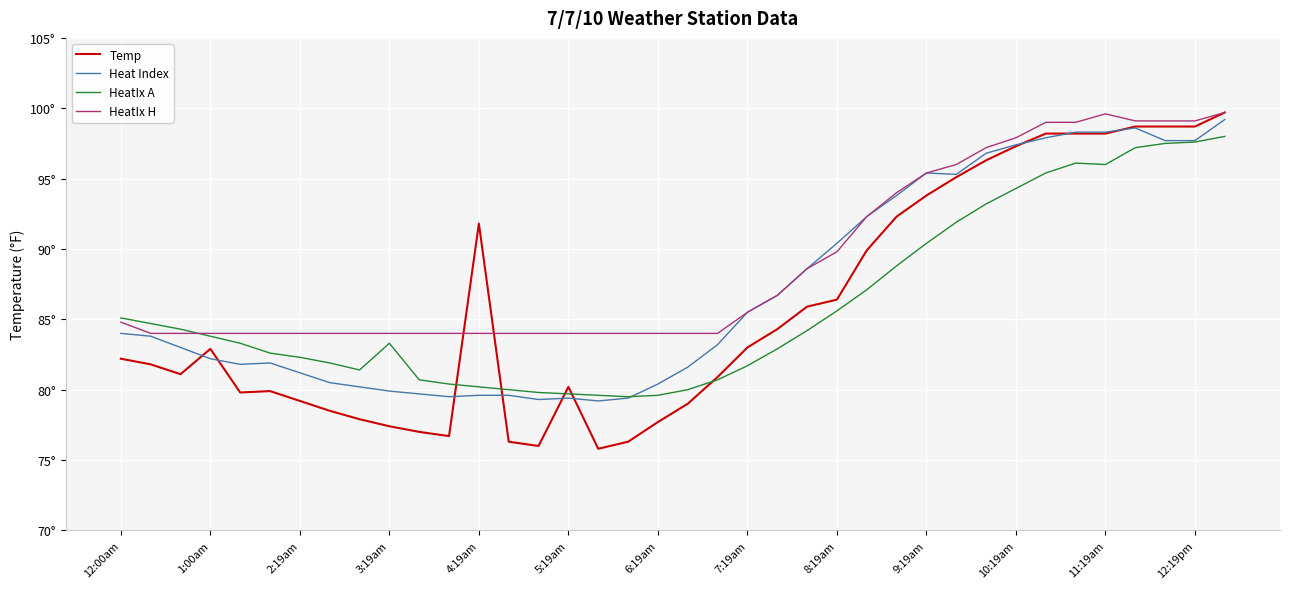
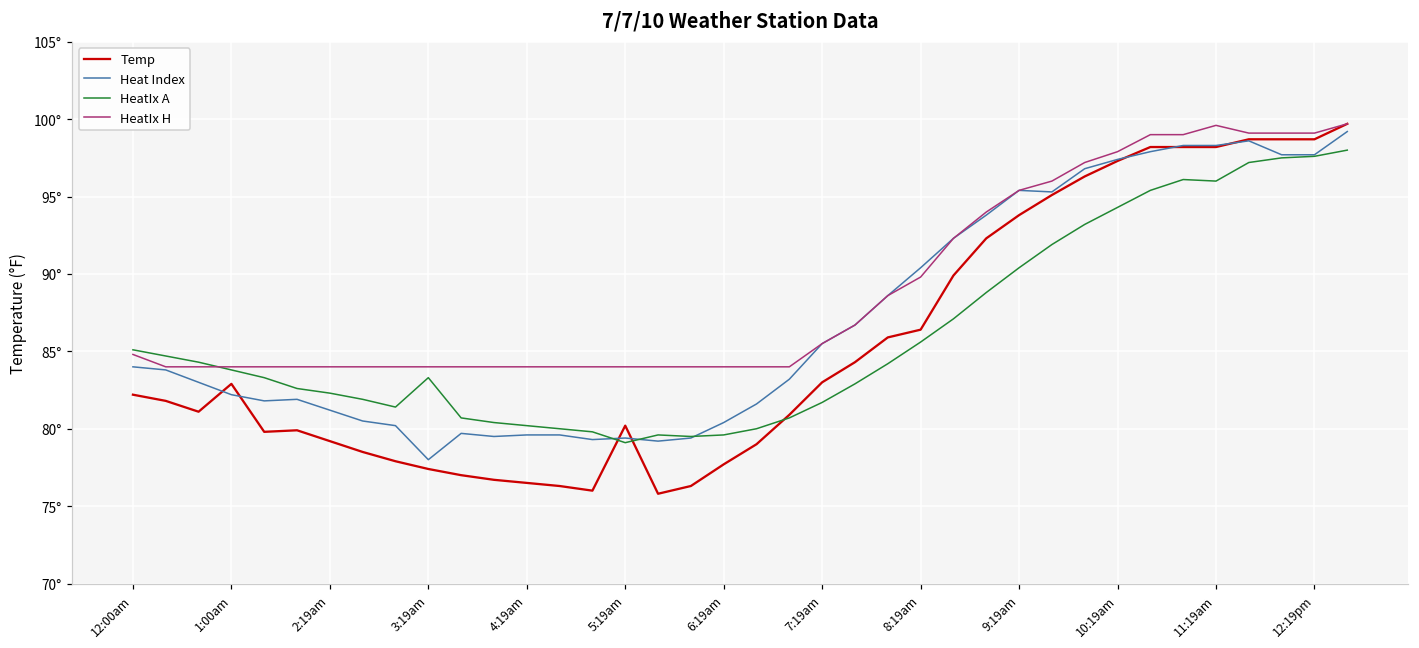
  {
    "Temp": {
      "12:00am": "82.2°",
      "1:00am": "82.9°",
      "2:19am": "79.2°",
      "3:19am": "77.4°",
-     "4:19am": "91.8°",
+     "4:19am": "76.5°",
      "5:19am": "80.2°",
      "6:19am": "77.7°",
      "7:19am": "83.0°",
      "8:19am": "86.4°",
      "9:19am": "93.8°",
      "12:19pm": "98.7°"
    },
    "Heat Index": {
      "12:00am": "84.0°",
      "1:00am": "82.2°",
      "2:19am": "81.2°",
-     "3:19am": "79.9°",
+     "3:19am": "78.0°",
      "4:19am": "79.6°",
      "5:19am": "79.4°",
      "6:19am": "80.4°",
      "8:19am": "90.4°"
    },
    "HeatIx A": {
      "12:00am": "85.1°",
      "1:00am": "83.8°",
      "2:19am": "82.3°",
      "3:19am": "83.3°",
      "4:19am": "80.2°",
-     "5:19am": "79.7°",
+     "5:19am": "79.1°",
      "6:19am": "79.6°",
      "7:19am": "81.7°",
      "8:19am": "85.6°",
      "9:19am": "90.4°",
      "10:19am": "94.3°",
      "11:19am": "96.0°"
    },
    "HeatIx H": {
      "12:00am": "84.8°",
      "1:00am": "84.0°",
      "2:19am": "84.0°",
      "3:19am": "84.0°",
      "4:19am": "84.0°",
      "5:19am": "84.0°",
      "6:19am": "84.0°",
      "8:19am": "89.8°",
      "10:19am": "97.9°",
      "11:19am": "99.6°",
      "12:19pm": "99.1°"
    }
  }
